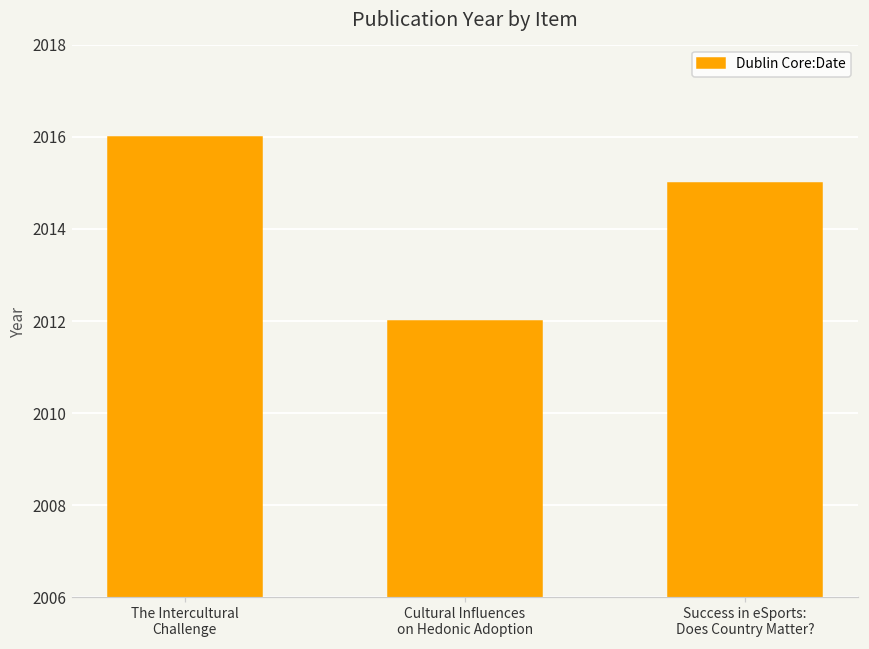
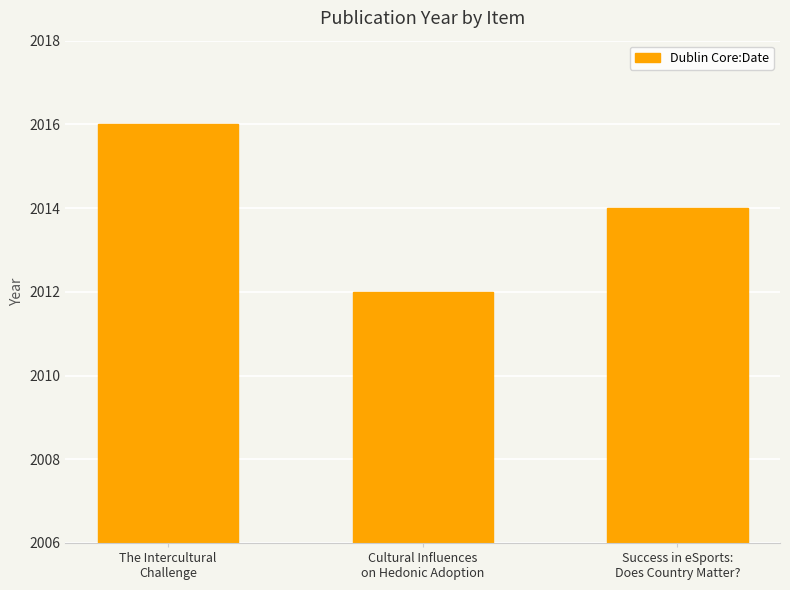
  {
    "The Intercultural Challenge": 2016,
    "Cultural Influences on Hedonic Adoption": 2012,
-   "Success in eSports: Does Country Matter?": 2015
+   "Success in eSports: Does Country Matter?": 2014
  }
